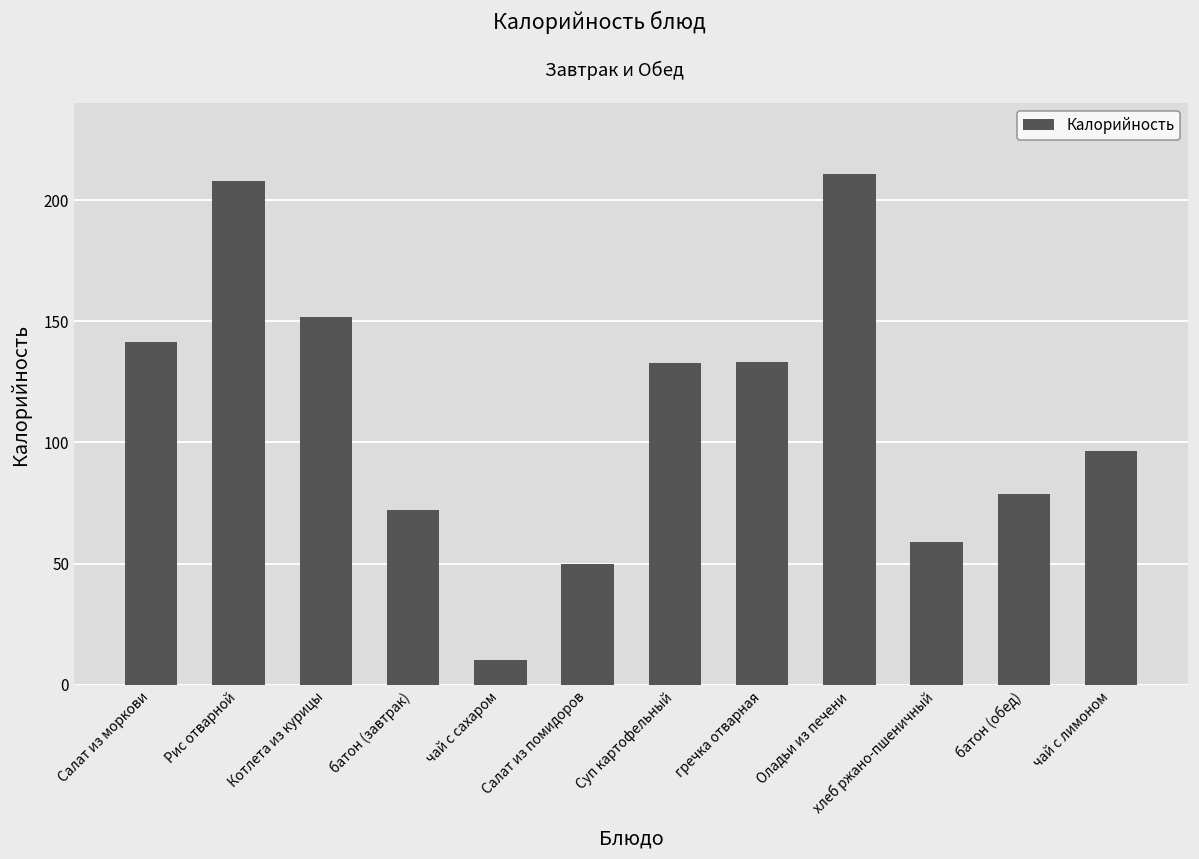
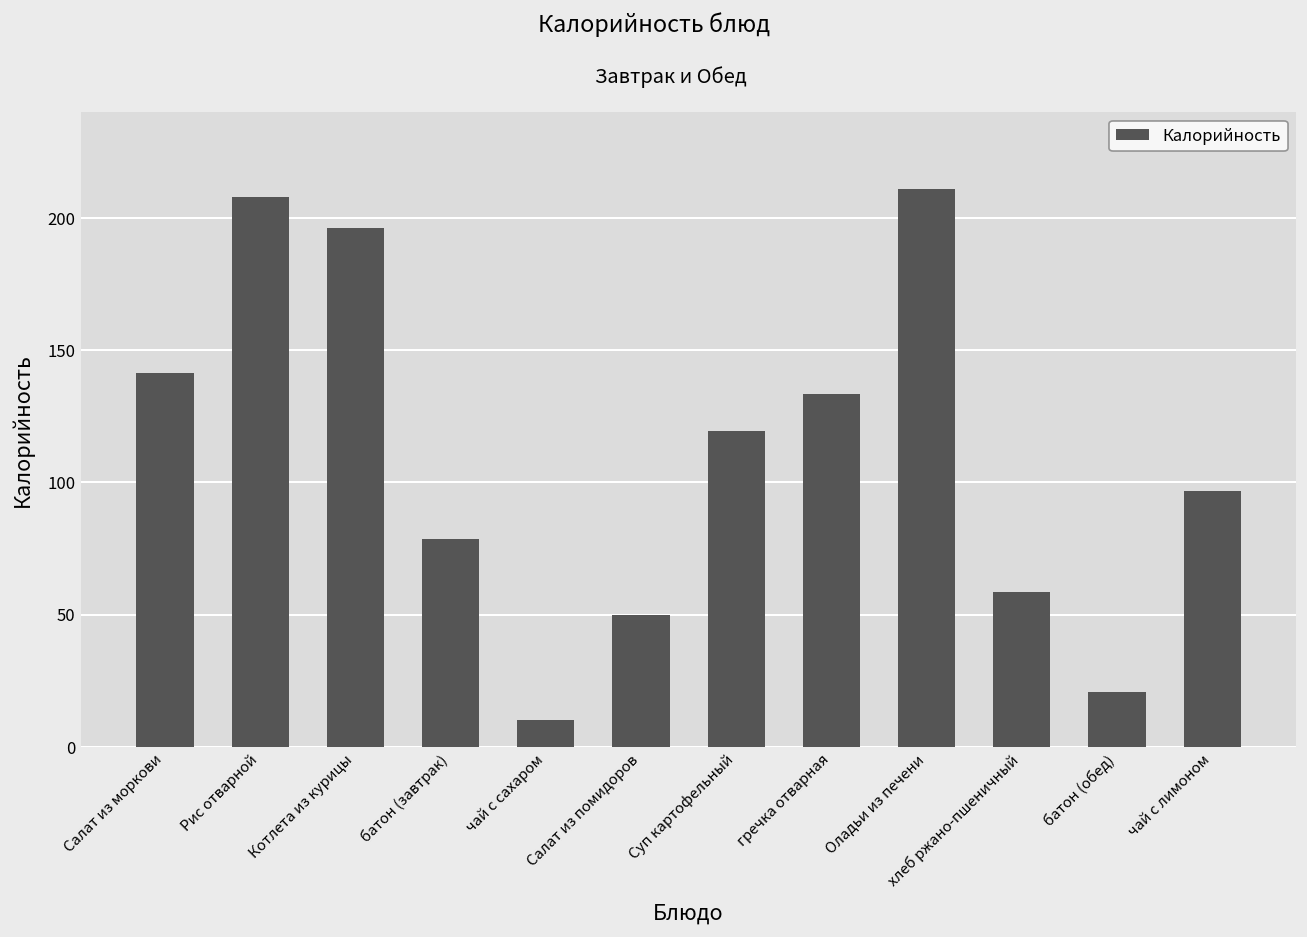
  {
    "Салат из моркови": 141,
    "Рис отварной": 208,
-   "Котлета из курицы": 152,
-   "батон (завтрак)": 72,
+   "Котлета из курицы": 196,
+   "батон (завтрак)": 79,
    "чай с сахаром": 10,
    "Салат из помидоров": 50,
-   "Суп картофельный": 133,
+   "Суп картофельный": 120,
    "гречка отварная": 133,
    "Оладьи из печени": 211,
    "хлеб ржано-пшеничный": 59,
-   "батон (обед)": 79,
+   "батон (обед)": 21,
    "чай с лимоном": 97
  }
